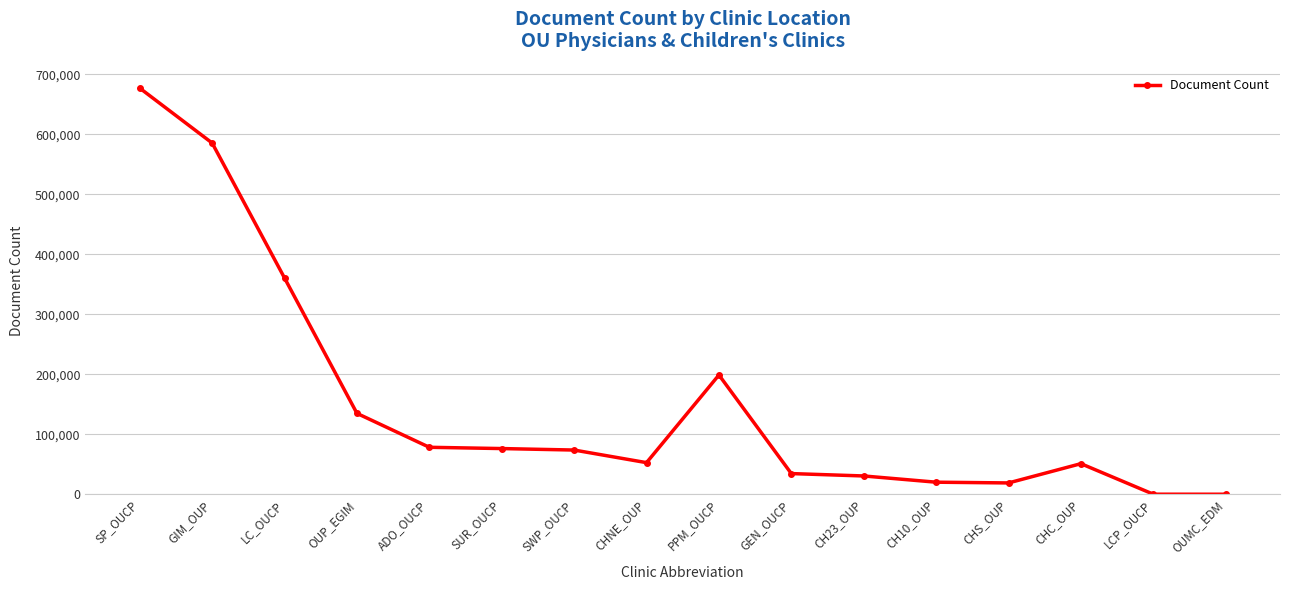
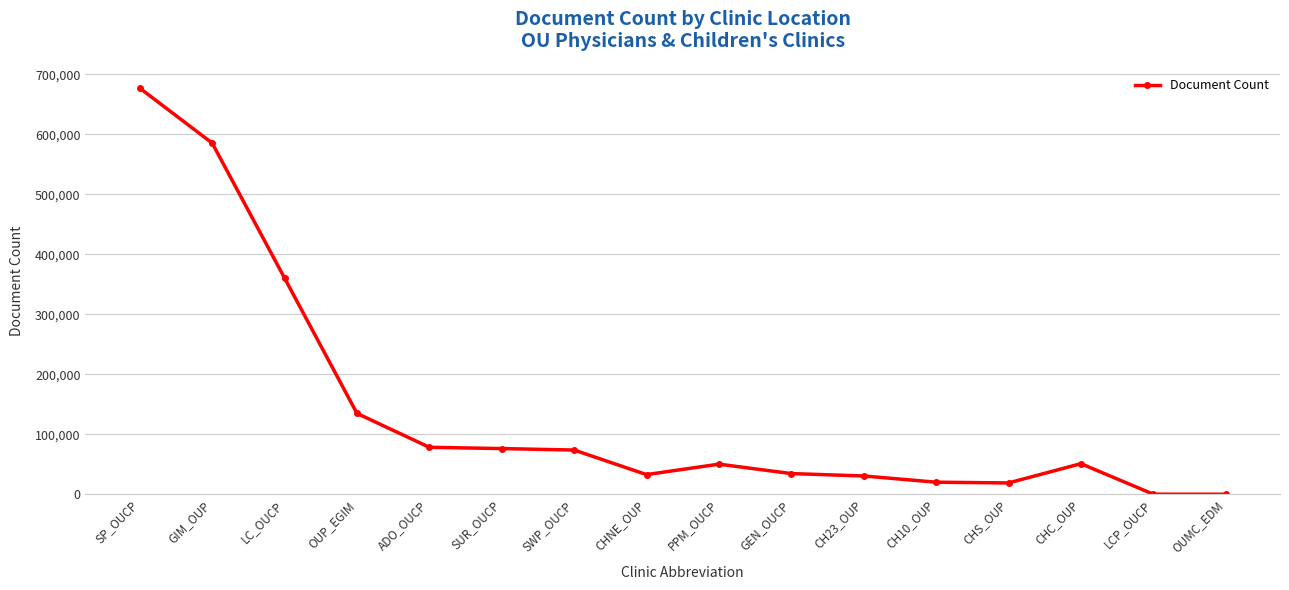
  {
    "SP_OUCP": "680,000",
    "GIM_OUP": "590,000",
    "LC_OUCP": "360,000",
    "OUP_EGIM": "130,000",
    "ADO_OUCP": "80,000",
    "SUR_OUCP": "80,000",
    "SWP_OUCP": "70,000",
-   "CHNE_OUP": "50,000",
-   "PPM_OUCP": "200,000",
+   "CHNE_OUP": "30,000",
+   "PPM_OUCP": "50,000",
    "GEN_OUCP": "30,000",
    "CH23_OUP": "30,000",
    "CH10_OUP": "20,000",
    "CHS_OUP": "20,000",
    "CHC_OUP": "50,000",
    "LCP_OUCP": "0",
    "OUMC_EDM": "0"
  }
